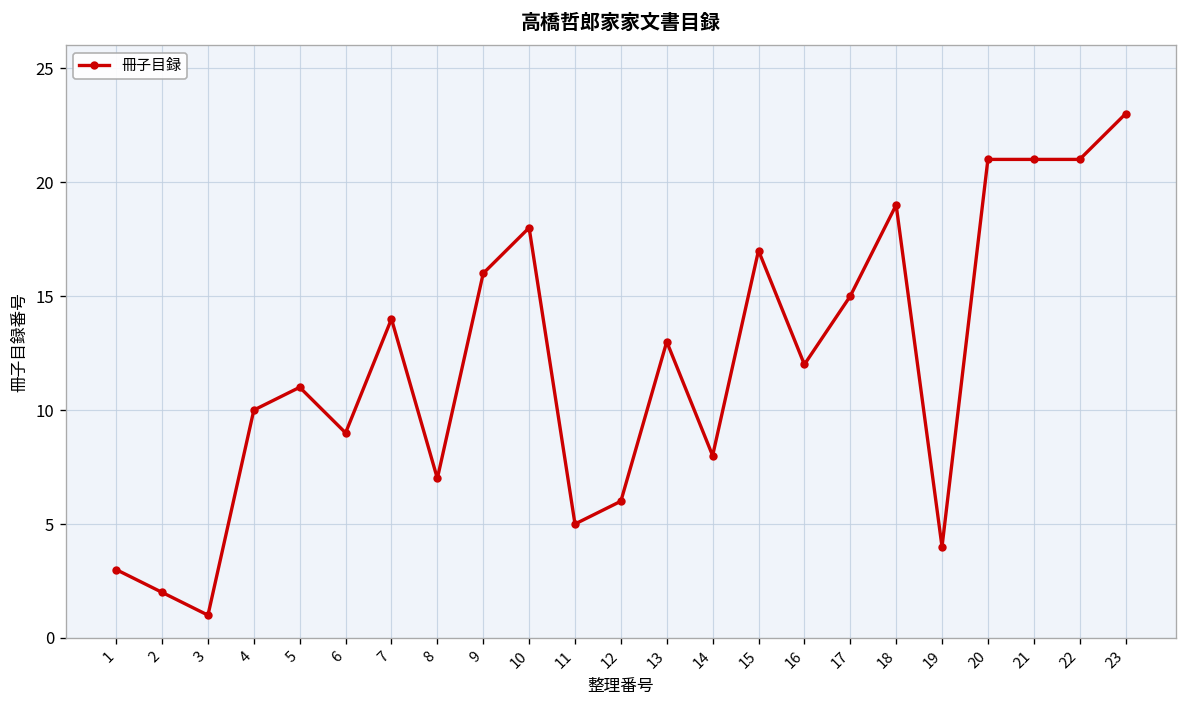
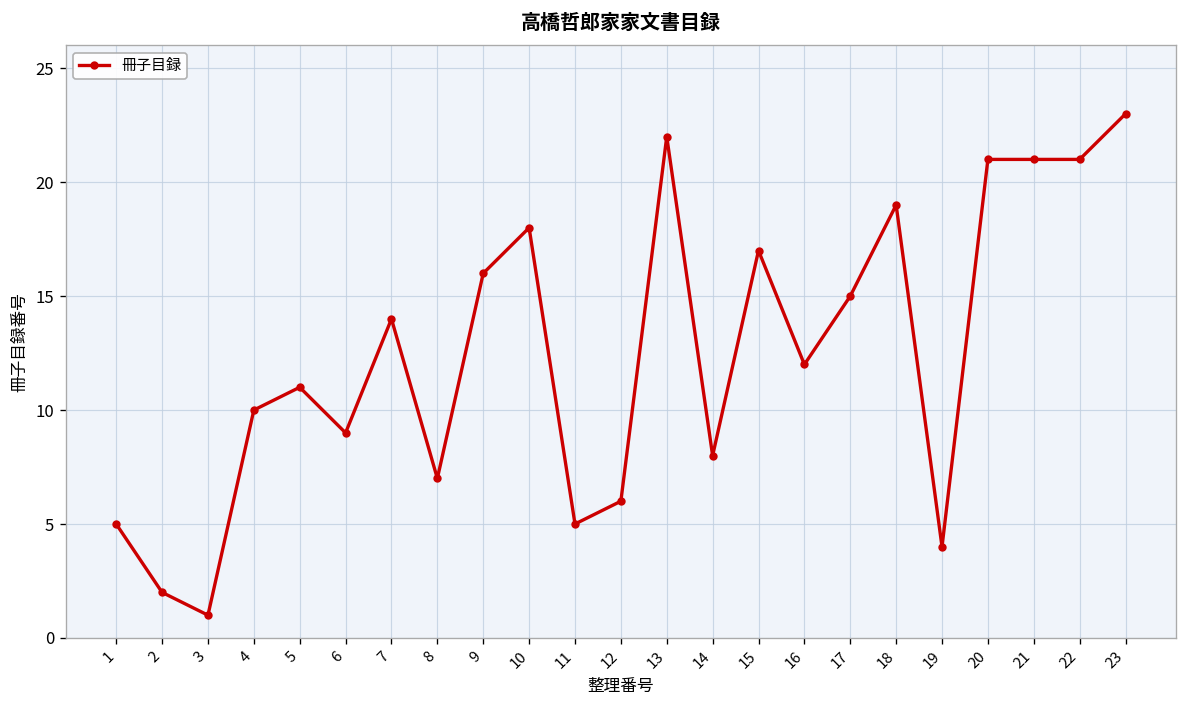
  {
-   "1": 3,
+   "1": 5,
    "2": 2,
    "3": 1,
    "4": 10,
    "5": 11,
    "6": 9,
    "7": 14,
    "8": 7,
    "9": 16,
    "10": 18,
    "11": 5,
    "12": 6,
-   "13": 13,
+   "13": 22,
    "14": 8,
    "15": 17,
    "16": 12,
    "17": 15,
    "18": 19,
    "19": 4,
    "20": 21,
    "21": 21,
    "22": 21,
    "23": 23
  }
